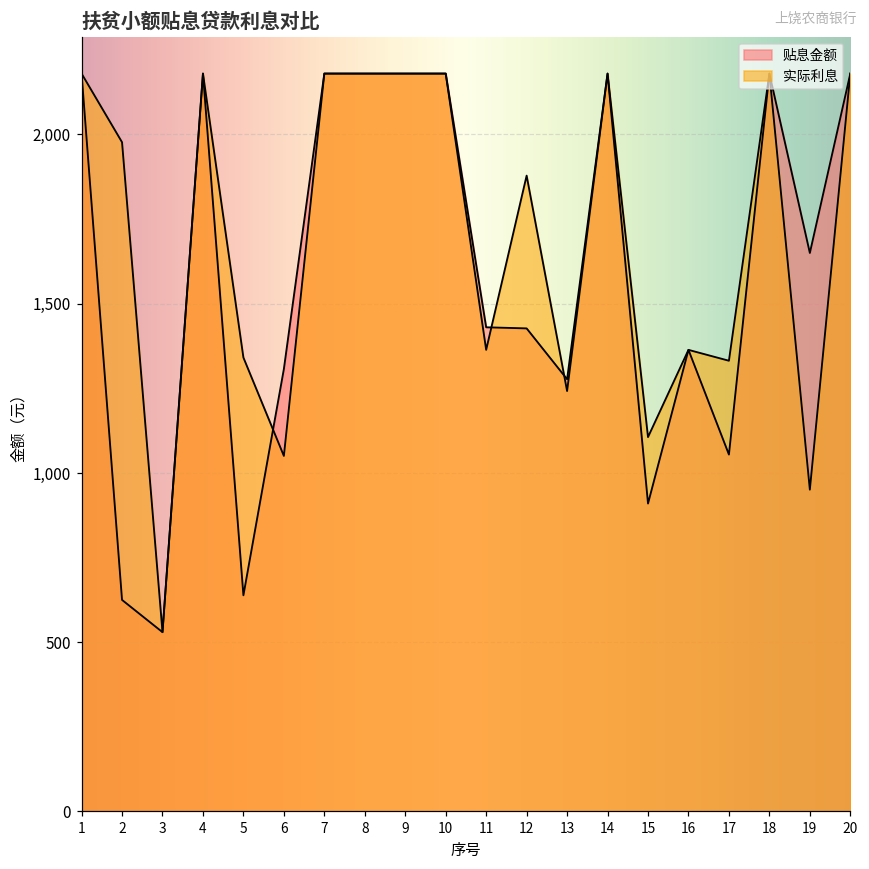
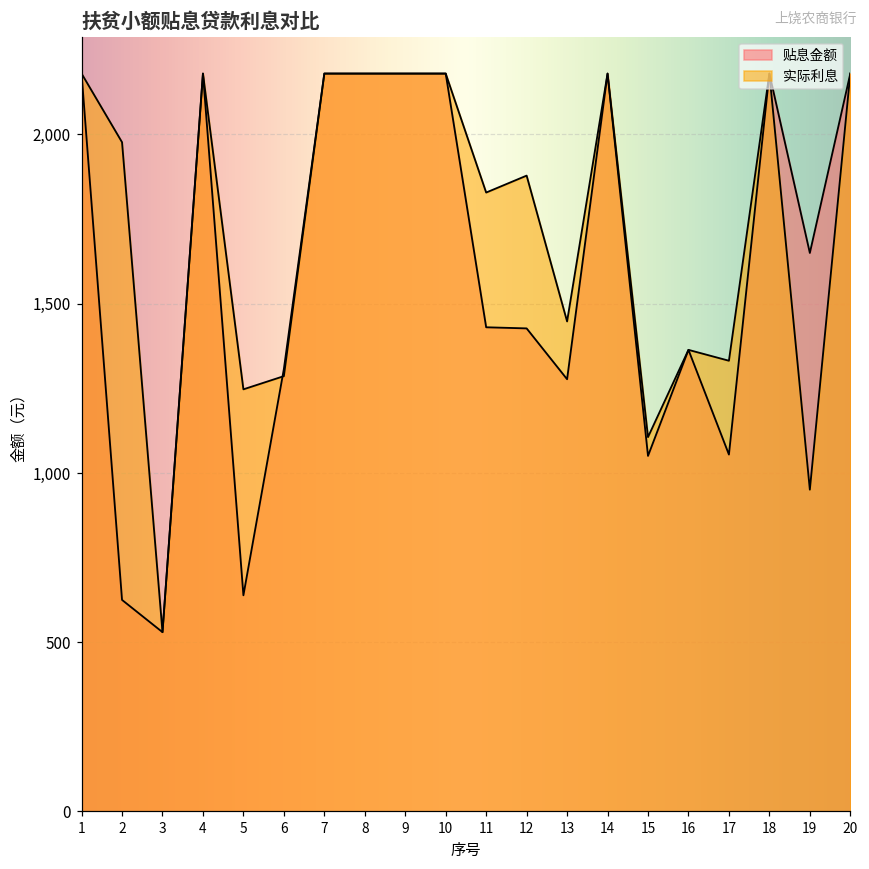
  {
    "贴息金额": {
      "2": "630",
      "5": "640",
      "6": "1,310",
      "11": "1,430",
      "12": "1,430",
      "13": "1,280",
-     "15": "910",
+     "15": "1,050",
      "17": "1,050",
      "19": "1,650"
    },
    "实际利息": {
      "2": "1,980",
-     "5": "1,340",
-     "6": "1,050",
-     "11": "1,360",
+     "5": "1,250",
+     "6": "1,290",
+     "11": "1,830",
      "12": "1,880",
-     "13": "1,240",
+     "13": "1,450",
      "15": "1,110",
      "17": "1,330",
      "19": "950"
    }
  }
